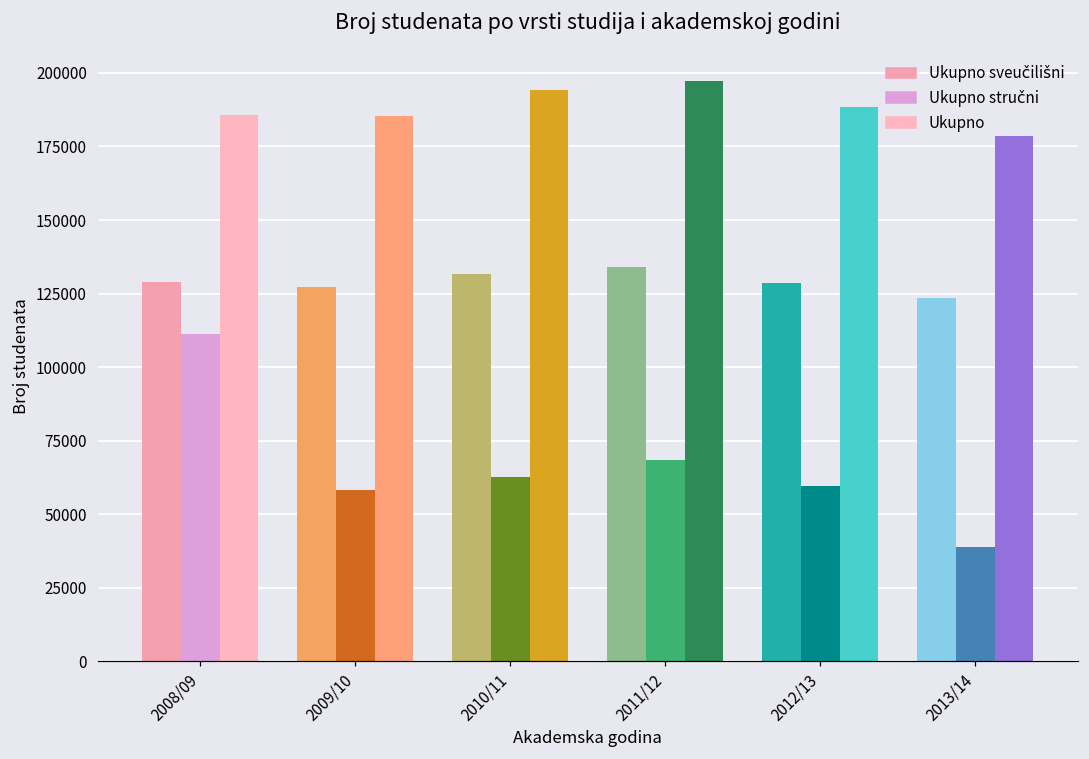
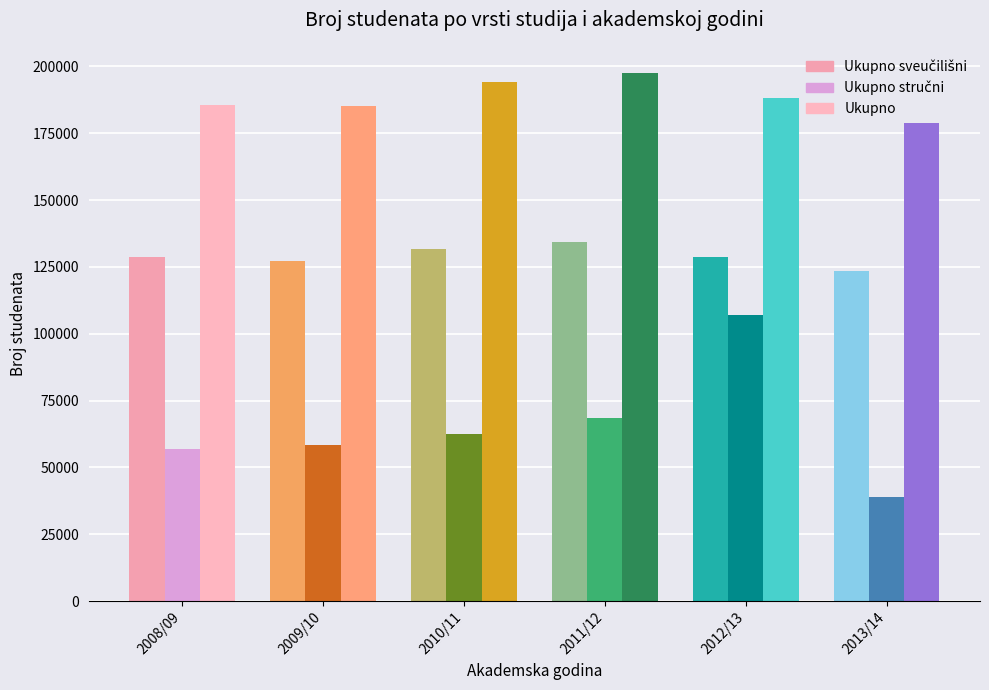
  {
-   "2008/09": 111000,
+   "2008/09": 57000,
    "2009/10": 58000,
    "2010/11": 63000,
    "2011/12": 68000,
-   "2012/13": 60000,
+   "2012/13": 107000,
    "2013/14": 39000
  }
